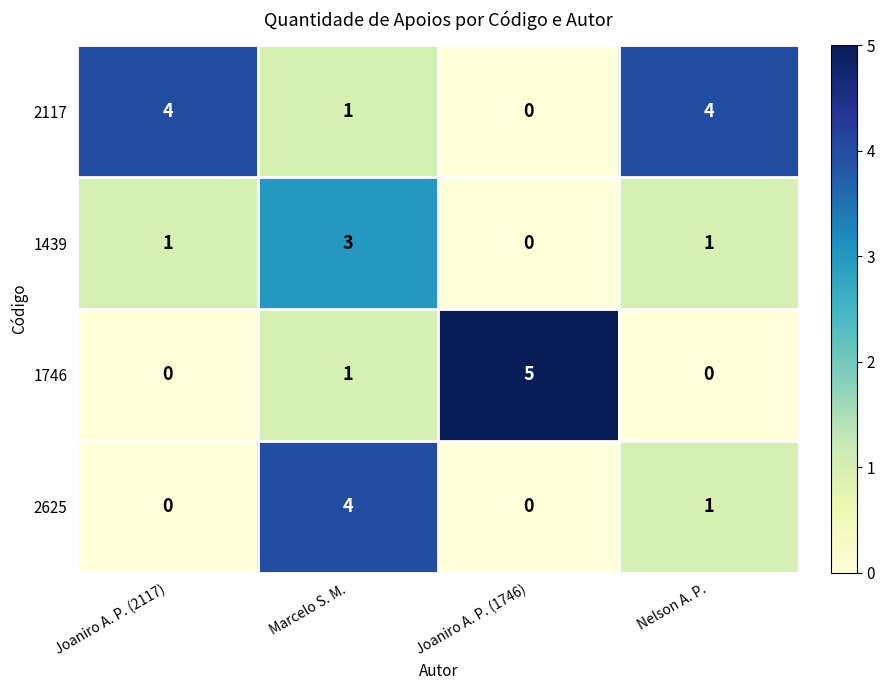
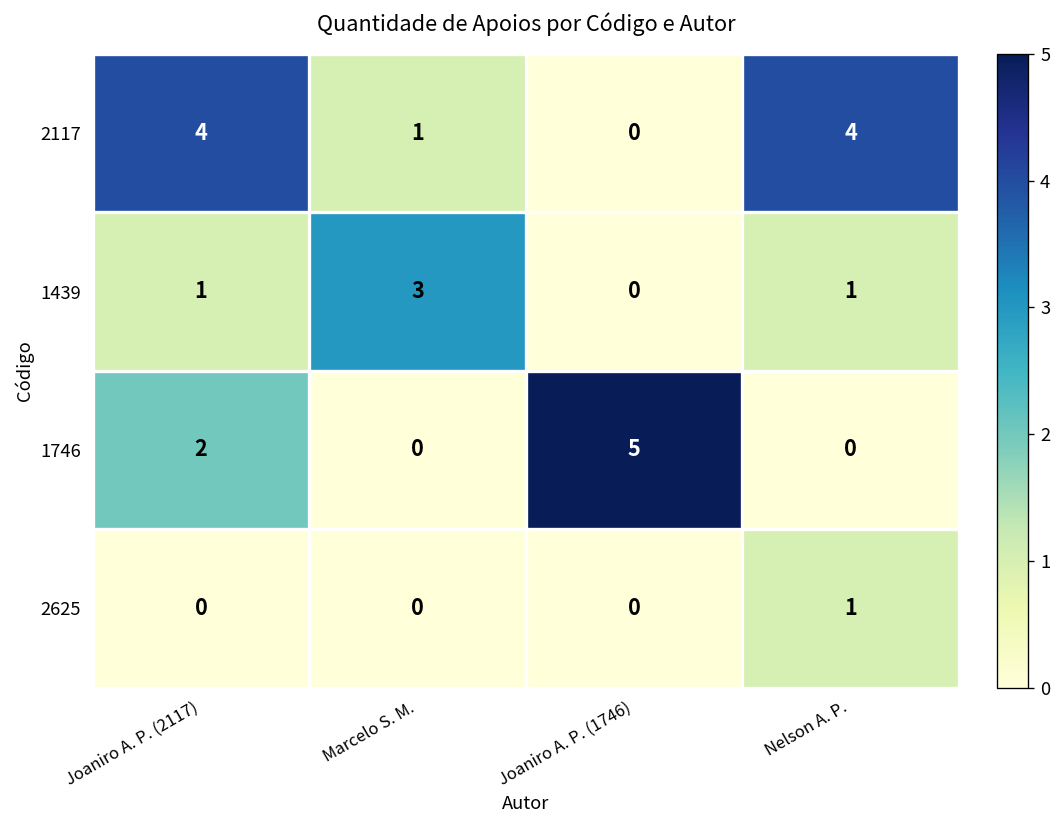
  {
    "2117": {
      "Joaniro A. P. (2117)": 4,
      "Marcelo S. M.": 1,
      "Joaniro A. P. (1746)": 0,
      "Nelson A. P.": 4
    },
    "1439": {
      "Joaniro A. P. (2117)": 1,
      "Marcelo S. M.": 3,
      "Joaniro A. P. (1746)": 0,
      "Nelson A. P.": 1
    },
    "1746": {
-     "Joaniro A. P. (2117)": 0,
-     "Marcelo S. M.": 1,
+     "Joaniro A. P. (2117)": 2,
+     "Marcelo S. M.": 0,
      "Joaniro A. P. (1746)": 5,
      "Nelson A. P.": 0
    },
    "2625": {
      "Joaniro A. P. (2117)": 0,
-     "Marcelo S. M.": 4,
+     "Marcelo S. M.": 0,
      "Joaniro A. P. (1746)": 0,
      "Nelson A. P.": 1
    }
  }
